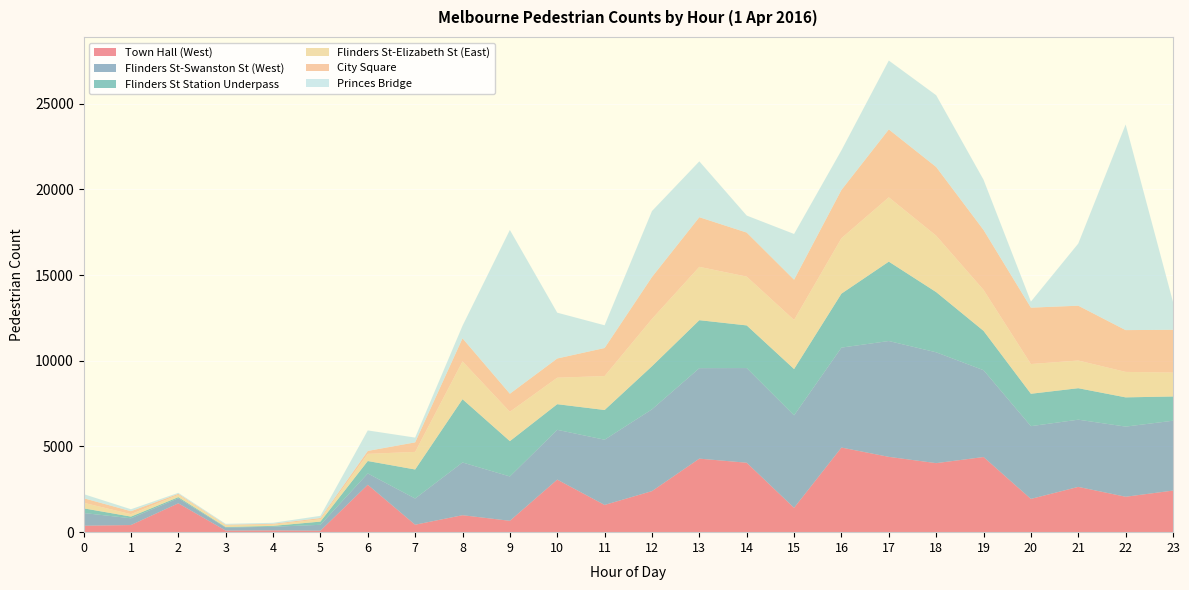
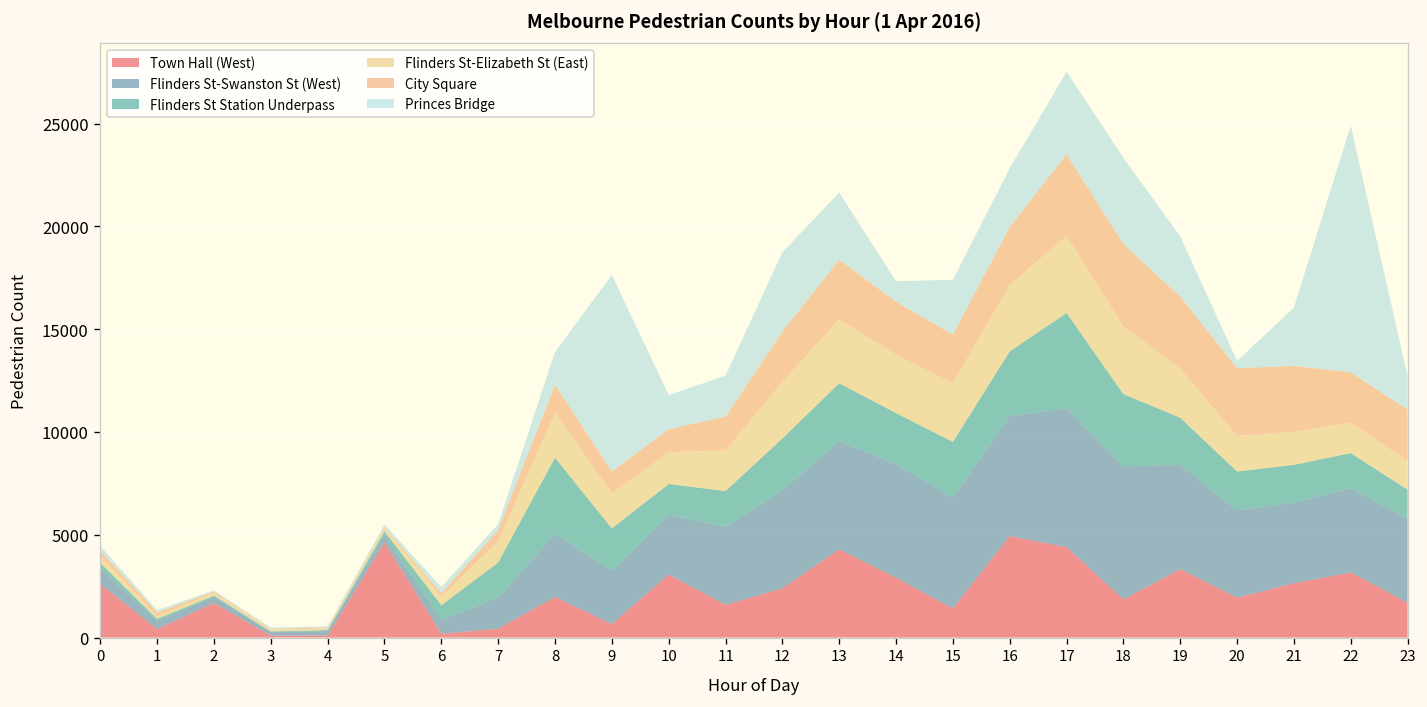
  {
    "Town Hall (West)": {
-     "0": 400,
+     "0": 2600,
      "1": 400,
      "2": 1700,
-     "5": 100,
-     "6": 2800,
+     "5": 4600,
+     "6": 200,
      "7": 400,
-     "8": 1000,
+     "8": 2000,
      "9": 700,
      "10": 3100,
      "11": 1600,
      "12": 2400,
      "13": 4300,
-     "14": 4100,
+     "14": 2900,
      "15": 1400,
      "16": 4900,
      "17": 4400,
-     "18": 4000,
-     "19": 4400,
+     "18": 1900,
+     "19": 3300,
      "20": 1900,
      "21": 2600,
-     "22": 2100,
-     "23": 2400
+     "22": 3200,
+     "23": 1700
    },
    "Princes Bridge": {
      "0": 200,
-     "6": 1200,
+     "6": 300,
      "7": 300,
-     "8": 700,
+     "8": 1600,
      "9": 9600,
-     "10": 2700,
-     "11": 1300,
+     "10": 1700,
+     "11": 2000,
      "12": 3800,
      "13": 3300,
      "14": 1000,
      "15": 2700,
-     "16": 2300,
+     "16": 2900,
      "17": 4000,
      "18": 4200,
      "19": 2900,
      "20": 400,
-     "21": 3600,
+     "21": 2800,
      "22": 12000,
      "23": 1600
    }
  }
